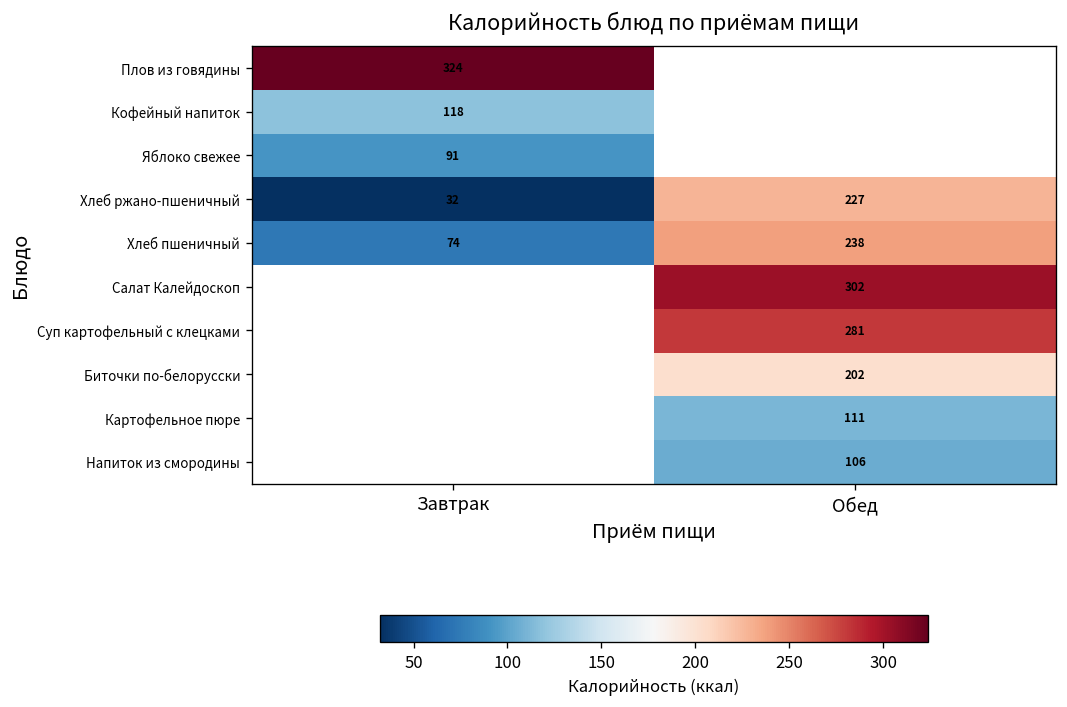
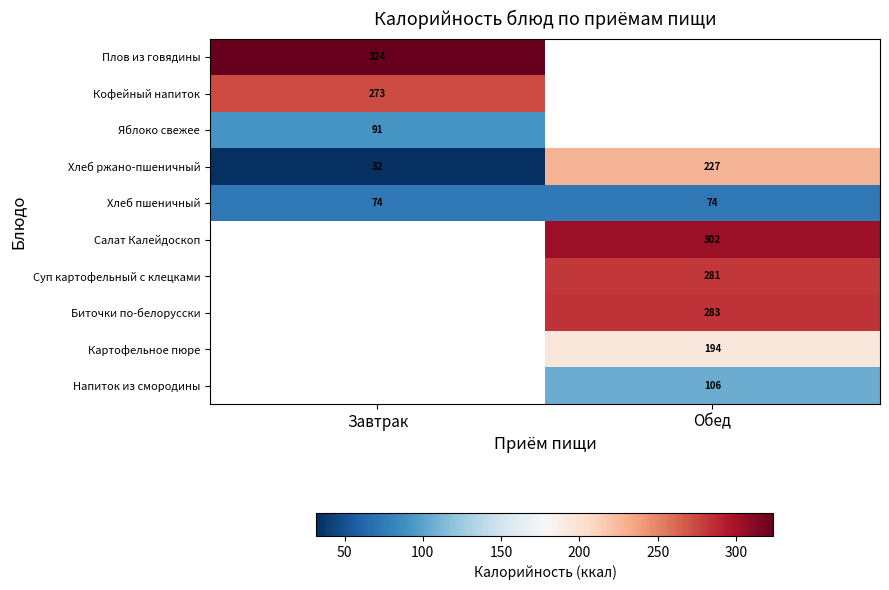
  {
    "Плов из говядины": {
      "Завтрак": 324
    },
    "Кофейный напиток": {
-     "Завтрак": 118
+     "Завтрак": 273
    },
    "Яблоко свежее": {
      "Завтрак": 91
    },
    "Хлеб ржано-пшеничный": {
      "Завтрак": 32,
      "Обед": 227
    },
    "Хлеб пшеничный": {
      "Завтрак": 74,
-     "Обед": 238
+     "Обед": 74
    },
    "Салат Калейдоскоп": {
      "Обед": 302
    },
    "Суп картофельный с клецками": {
      "Обед": 281
    },
    "Биточки по-белорусски": {
-     "Обед": 202
+     "Обед": 283
    },
    "Картофельное пюре": {
-     "Обед": 111
+     "Обед": 194
    },
    "Напиток из смородины": {
      "Обед": 106
    }
  }
